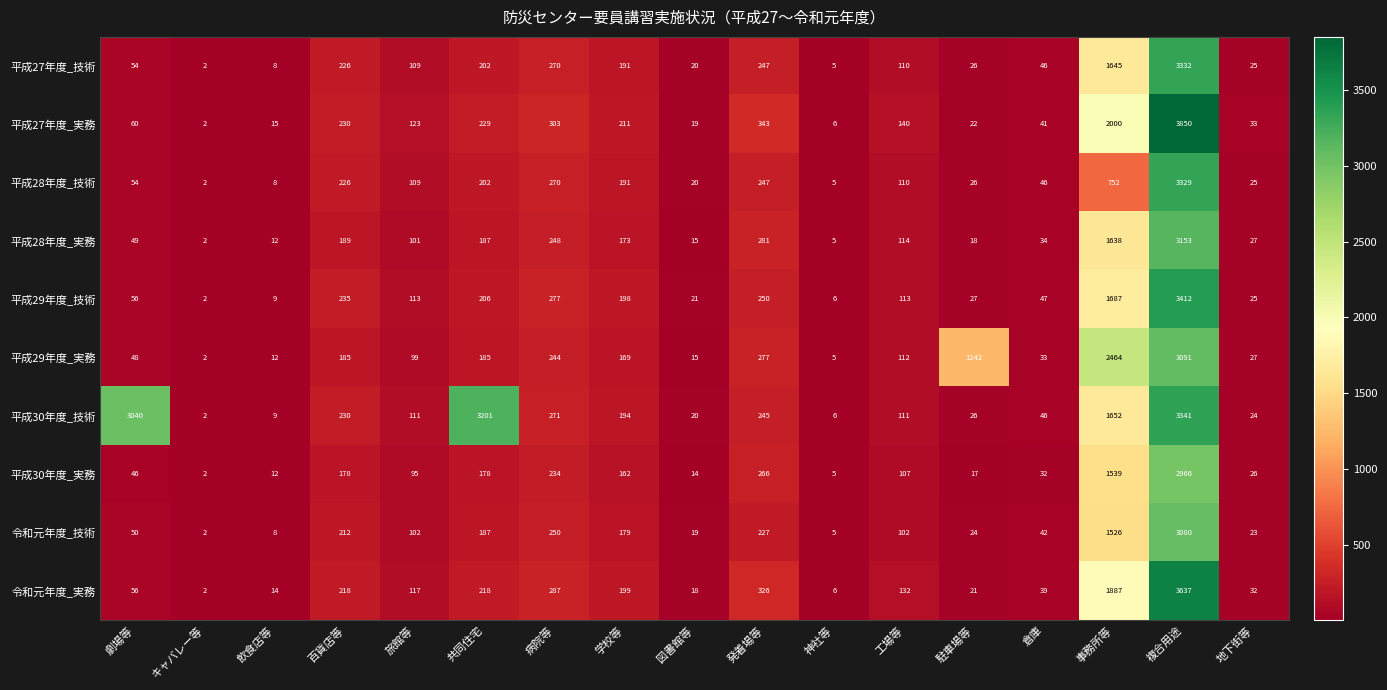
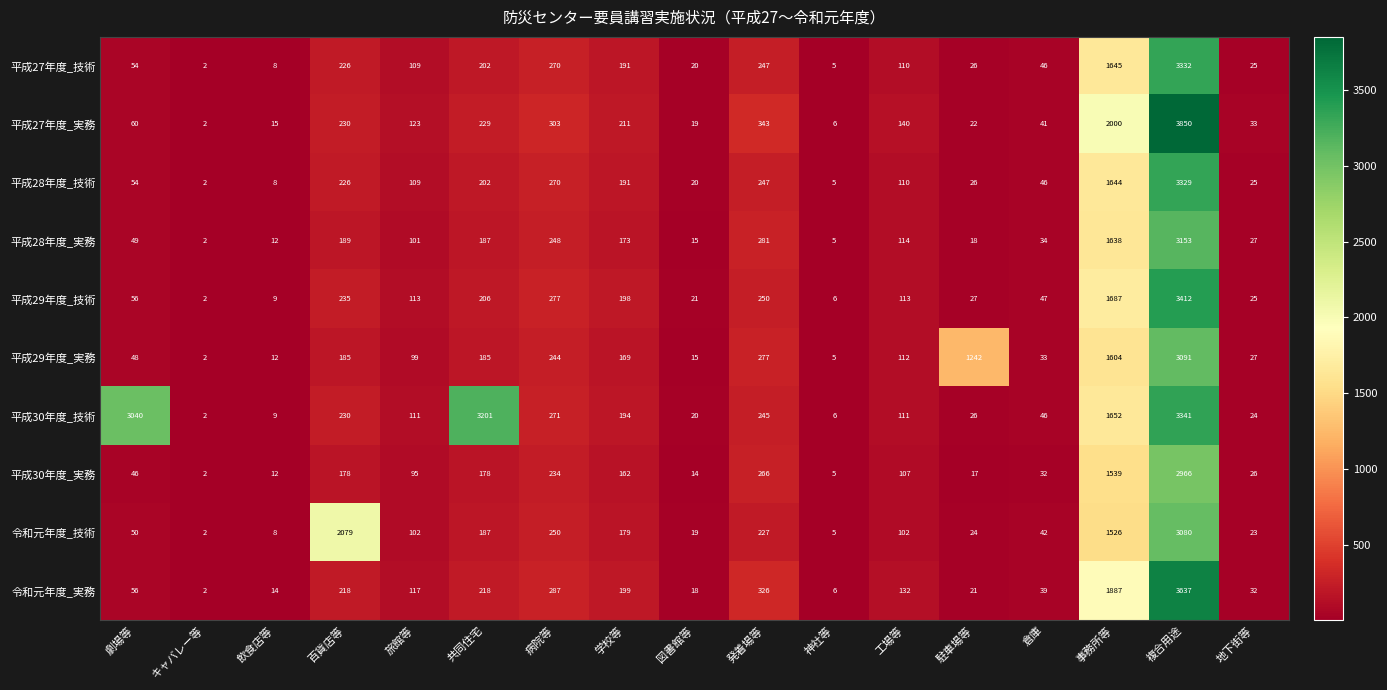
  {
    "平成27年度_技術": {
      "劇場等": 54,
      "キャバレー等": 2,
      "飲食店等": 8,
      "百貨店等": 226,
      "旅館等": 109,
      "共同住宅": 202,
      "病院等": 270,
      "学校等": 191,
      "図書館等": 20,
      "発着場等": 247,
      "神社等": 5,
      "工場等": 110,
      "駐車場等": 26,
      "倉庫": 46,
      "事務所等": 1645,
      "複合用途": 3332,
      "地下街等": 25
    },
    "平成27年度_実務": {
      "劇場等": 60,
      "キャバレー等": 2,
      "飲食店等": 15,
      "百貨店等": 230,
      "旅館等": 123,
      "共同住宅": 229,
      "病院等": 303,
      "学校等": 211,
      "図書館等": 19,
      "発着場等": 343,
      "神社等": 6,
      "工場等": 140,
      "駐車場等": 22,
      "倉庫": 41,
      "事務所等": 2000,
      "複合用途": 3850,
      "地下街等": 33
    },
    "平成28年度_技術": {
      "劇場等": 54,
      "キャバレー等": 2,
      "飲食店等": 8,
      "百貨店等": 226,
      "旅館等": 109,
      "共同住宅": 202,
      "病院等": 270,
      "学校等": 191,
      "図書館等": 20,
      "発着場等": 247,
      "神社等": 5,
      "工場等": 110,
      "駐車場等": 26,
      "倉庫": 46,
-     "事務所等": 752,
+     "事務所等": 1644,
      "複合用途": 3329,
      "地下街等": 25
    },
    "平成28年度_実務": {
      "劇場等": 49,
      "キャバレー等": 2,
      "飲食店等": 12,
      "百貨店等": 189,
      "旅館等": 101,
      "共同住宅": 187,
      "病院等": 248,
      "学校等": 173,
      "図書館等": 15,
      "発着場等": 281,
      "神社等": 5,
      "工場等": 114,
      "駐車場等": 18,
      "倉庫": 34,
      "事務所等": 1638,
      "複合用途": 3153,
      "地下街等": 27
    },
    "平成29年度_技術": {
      "劇場等": 56,
      "キャバレー等": 2,
      "飲食店等": 9,
      "百貨店等": 235,
      "旅館等": 113,
      "共同住宅": 206,
      "病院等": 277,
      "学校等": 198,
      "図書館等": 21,
      "発着場等": 250,
      "神社等": 6,
      "工場等": 113,
      "駐車場等": 27,
      "倉庫": 47,
      "事務所等": 1687,
      "複合用途": 3412,
      "地下街等": 25
    },
    "平成29年度_実務": {
      "劇場等": 48,
      "キャバレー等": 2,
      "飲食店等": 12,
      "百貨店等": 185,
      "旅館等": 99,
      "共同住宅": 185,
      "病院等": 244,
      "学校等": 169,
      "図書館等": 15,
      "発着場等": 277,
      "神社等": 5,
      "工場等": 112,
      "駐車場等": 1242,
      "倉庫": 33,
-     "事務所等": 2464,
+     "事務所等": 1604,
      "複合用途": 3091,
      "地下街等": 27
    },
    "平成30年度_技術": {
      "劇場等": 3040,
      "キャバレー等": 2,
      "飲食店等": 9,
      "百貨店等": 230,
      "旅館等": 111,
      "共同住宅": 3201,
      "病院等": 271,
      "学校等": 194,
      "図書館等": 20,
      "発着場等": 245,
      "神社等": 6,
      "工場等": 111,
      "駐車場等": 26,
      "倉庫": 46,
      "事務所等": 1652,
      "複合用途": 3341,
      "地下街等": 24
    },
    "平成30年度_実務": {
      "劇場等": 46,
      "キャバレー等": 2,
      "飲食店等": 12,
      "百貨店等": 178,
      "旅館等": 95,
      "共同住宅": 178,
      "病院等": 234,
      "学校等": 162,
      "図書館等": 14,
      "発着場等": 266,
      "神社等": 5,
      "工場等": 107,
      "駐車場等": 17,
      "倉庫": 32,
      "事務所等": 1539,
      "複合用途": 2966,
      "地下街等": 26
    },
    "令和元年度_技術": {
      "劇場等": 50,
      "キャバレー等": 2,
      "飲食店等": 8,
-     "百貨店等": 212,
+     "百貨店等": 2079,
      "旅館等": 102,
      "共同住宅": 187,
      "病院等": 250,
      "学校等": 179,
      "図書館等": 19,
      "発着場等": 227,
      "神社等": 5,
      "工場等": 102,
      "駐車場等": 24,
      "倉庫": 42,
      "事務所等": 1526,
      "複合用途": 3080,
      "地下街等": 23
    },
    "令和元年度_実務": {
      "劇場等": 56,
      "キャバレー等": 2,
      "飲食店等": 14,
      "百貨店等": 218,
      "旅館等": 117,
      "共同住宅": 218,
      "病院等": 287,
      "学校等": 199,
      "図書館等": 18,
      "発着場等": 326,
      "神社等": 6,
      "工場等": 132,
      "駐車場等": 21,
      "倉庫": 39,
      "事務所等": 1887,
      "複合用途": 3637,
      "地下街等": 32
    }
  }
